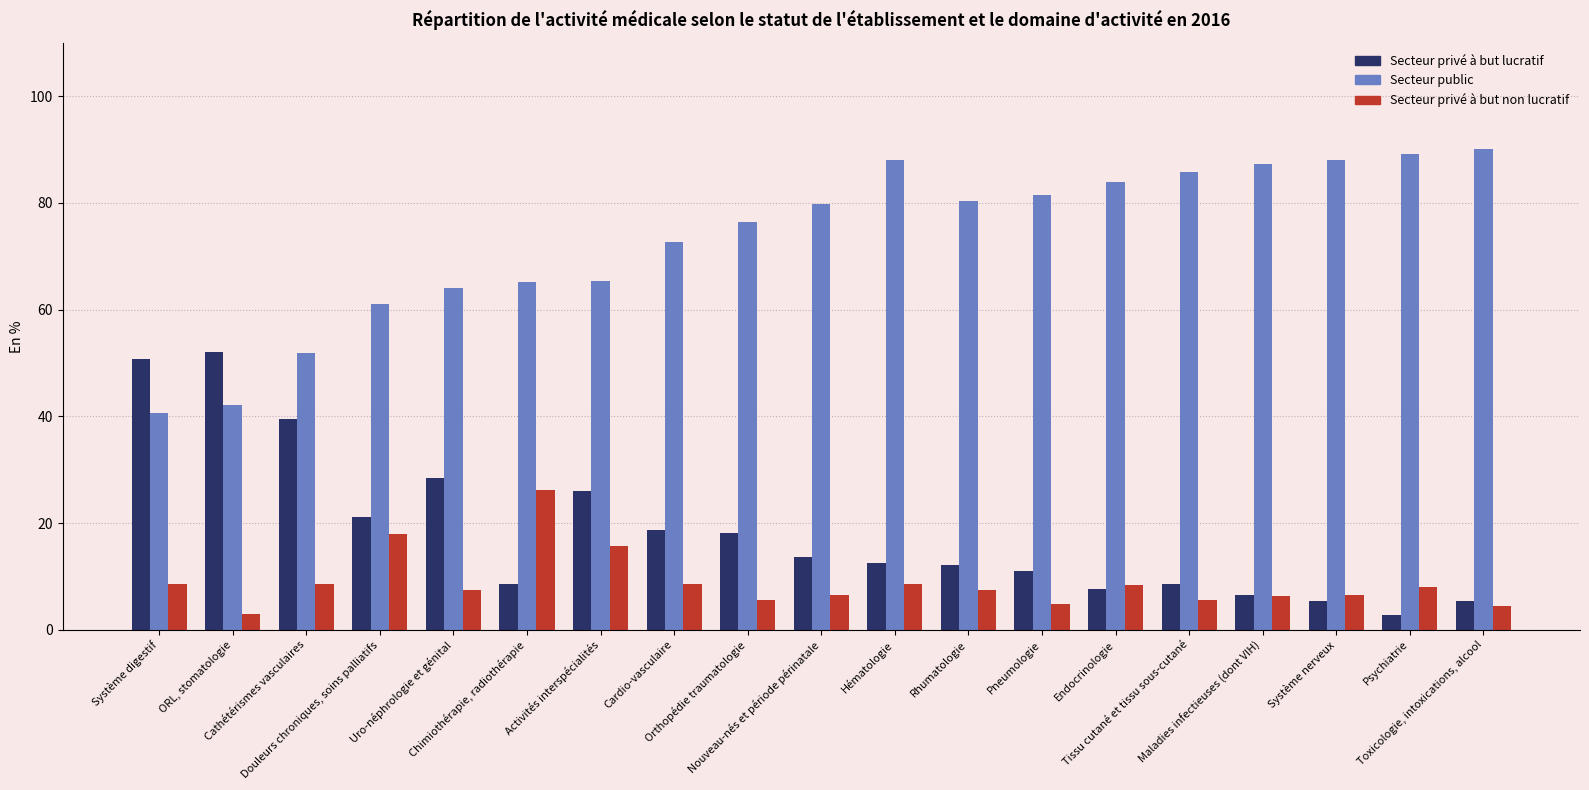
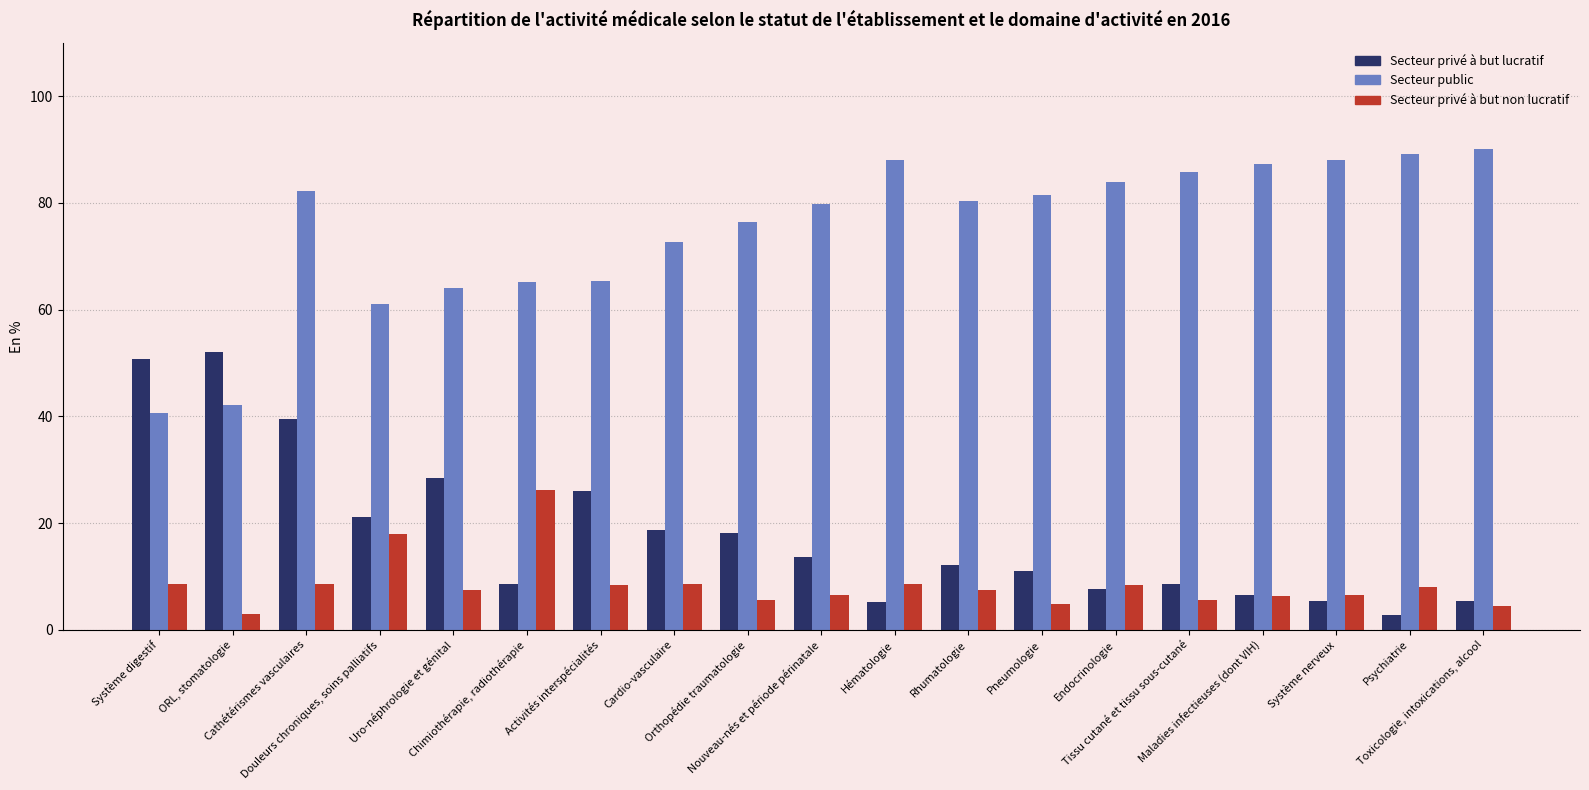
  {
    "Secteur privé à but lucratif": {
      "Système digestif": 51,
      "ORL, stomatologie": 52,
      "Cathétérismes vasculaires": 39,
      "Douleurs chroniques, soins palliatifs": 21,
      "Uro-néphrologie et génital": 28,
      "Chimiothérapie, radiothérapie": 9,
      "Activités interspécialités": 26,
      "Cardio-vasculaire": 19,
      "Orthopédie traumatologie": 18,
      "Nouveau-nés et période périnatale": 14,
-     "Hématologie": 12,
+     "Hématologie": 5,
      "Rhumatologie": 12,
      "Pneumologie": 11,
      "Endocrinologie": 8,
      "Tissu cutané et tissu sous-cutané": 9,
      "Maladies infectieuses (dont VIH)": 6,
      "Système nerveux": 5,
      "Psychiatrie": 3,
      "Toxicologie, intoxications, alcool": 5
    },
    "Secteur public": {
      "Système digestif": 41,
      "ORL, stomatologie": 42,
-     "Cathétérismes vasculaires": 52,
+     "Cathétérismes vasculaires": 82,
      "Douleurs chroniques, soins palliatifs": 61,
      "Uro-néphrologie et génital": 64,
      "Chimiothérapie, radiothérapie": 65,
      "Activités interspécialités": 65,
      "Cardio-vasculaire": 73,
      "Orthopédie traumatologie": 76,
      "Nouveau-nés et période périnatale": 80,
      "Hématologie": 88,
      "Rhumatologie": 80,
      "Pneumologie": 81,
      "Endocrinologie": 84,
      "Tissu cutané et tissu sous-cutané": 86,
      "Maladies infectieuses (dont VIH)": 87,
      "Système nerveux": 88,
      "Psychiatrie": 89,
      "Toxicologie, intoxications, alcool": 90
    },
    "Secteur privé à but non lucratif": {
      "Système digestif": 9,
      "ORL, stomatologie": 3,
      "Cathétérismes vasculaires": 9,
      "Douleurs chroniques, soins palliatifs": 18,
      "Uro-néphrologie et génital": 7,
      "Chimiothérapie, radiothérapie": 26,
-     "Activités interspécialités": 16,
+     "Activités interspécialités": 8,
      "Cardio-vasculaire": 9,
      "Orthopédie traumatologie": 6,
      "Nouveau-nés et période périnatale": 6,
      "Hématologie": 9,
      "Rhumatologie": 7,
      "Pneumologie": 5,
      "Endocrinologie": 8,
      "Tissu cutané et tissu sous-cutané": 6,
      "Maladies infectieuses (dont VIH)": 6,
      "Système nerveux": 6,
      "Psychiatrie": 8,
      "Toxicologie, intoxications, alcool": 5
    }
  }
